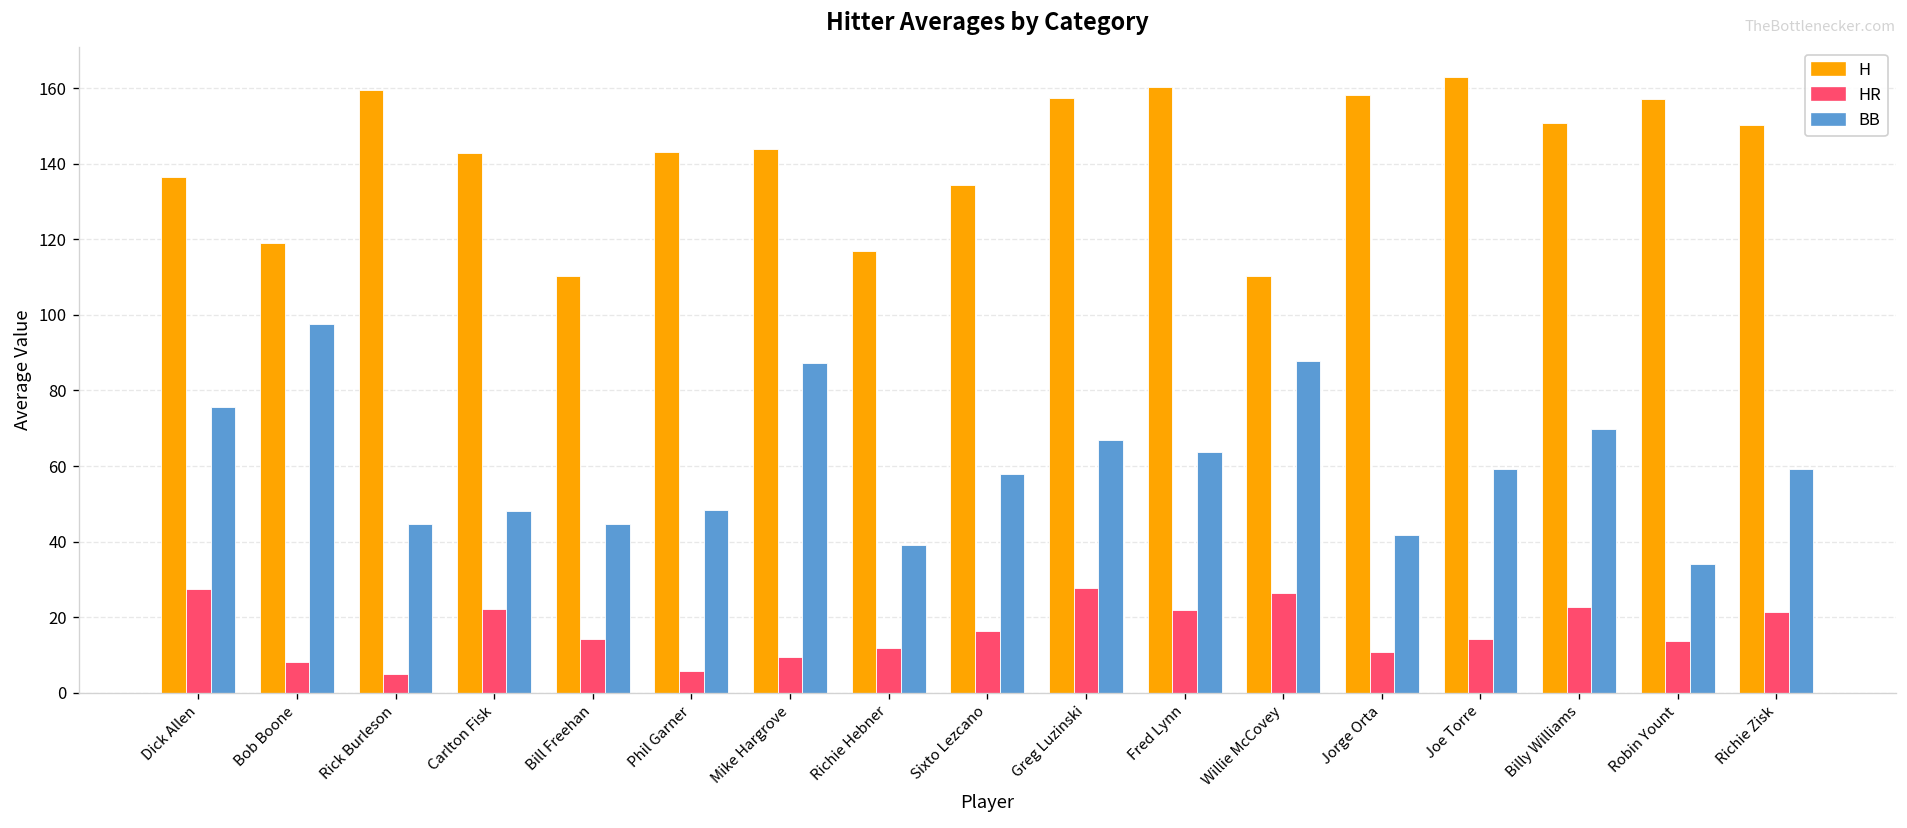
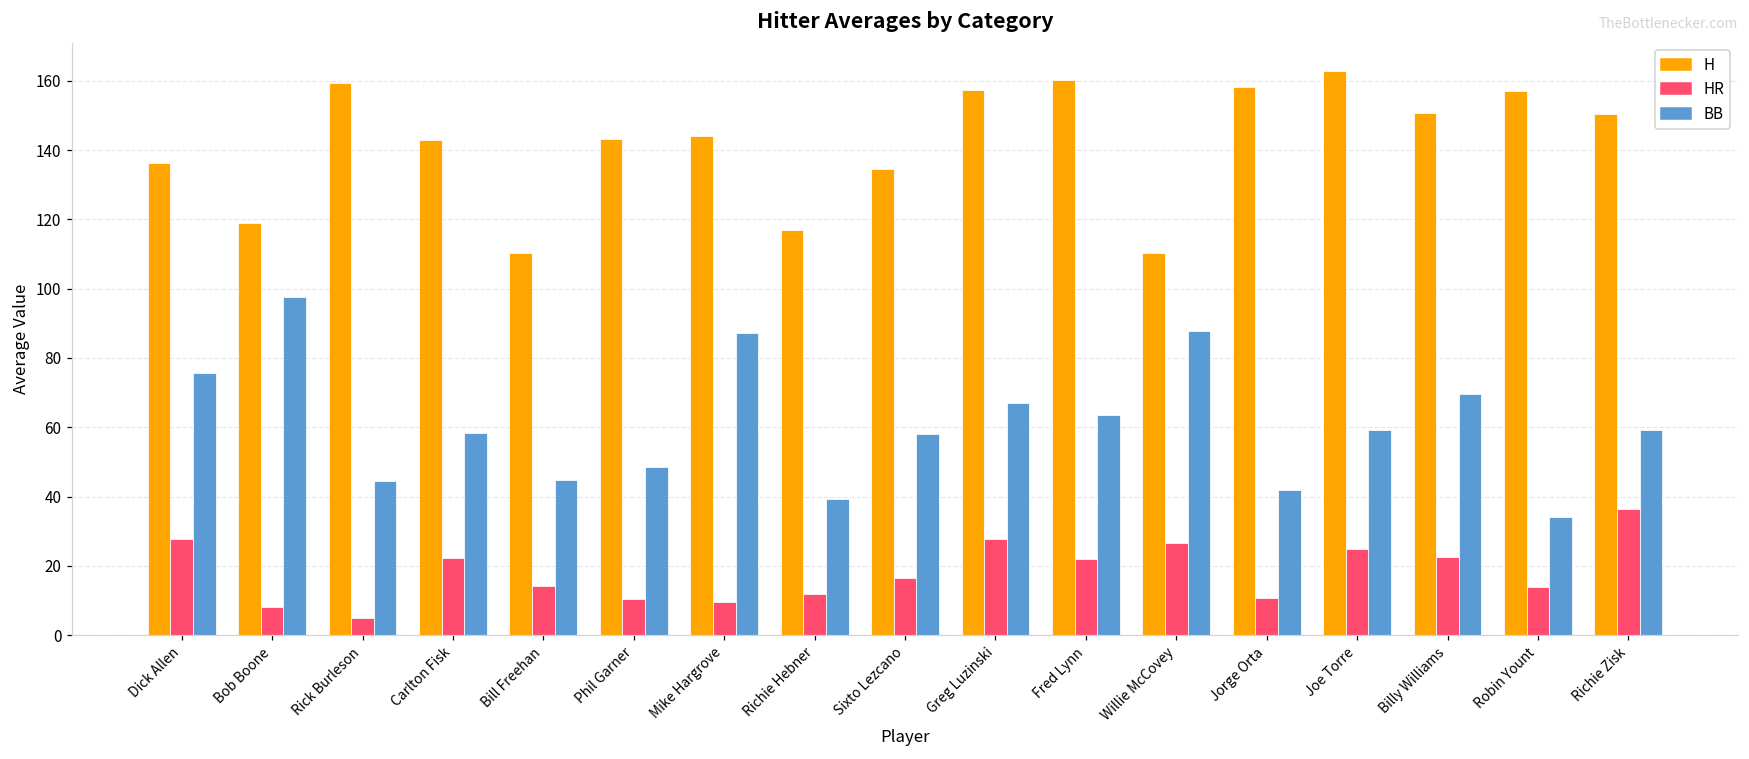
  {
    "H": {
      "Dick Allen": 136,
      "Bob Boone": 119,
      "Rick Burleson": 159,
      "Carlton Fisk": 143,
      "Bill Freehan": 110,
      "Phil Garner": 143,
      "Mike Hargrove": 144,
      "Richie Hebner": 117,
      "Sixto Lezcano": 134,
      "Greg Luzinski": 157,
      "Fred Lynn": 160,
      "Willie McCovey": 110,
      "Jorge Orta": 158,
      "Joe Torre": 163,
      "Billy Williams": 151,
      "Robin Yount": 157,
      "Richie Zisk": 150
    },
    "HR": {
      "Dick Allen": 28,
      "Bob Boone": 8,
      "Rick Burleson": 5,
      "Carlton Fisk": 22,
      "Bill Freehan": 14,
-     "Phil Garner": 6,
+     "Phil Garner": 10,
      "Mike Hargrove": 10,
      "Richie Hebner": 12,
      "Sixto Lezcano": 16,
      "Greg Luzinski": 28,
      "Fred Lynn": 22,
      "Willie McCovey": 27,
      "Jorge Orta": 11,
-     "Joe Torre": 14,
+     "Joe Torre": 25,
      "Billy Williams": 23,
      "Robin Yount": 14,
-     "Richie Zisk": 21
+     "Richie Zisk": 36
    },
    "BB": {
      "Dick Allen": 76,
      "Bob Boone": 98,
      "Rick Burleson": 45,
-     "Carlton Fisk": 48,
+     "Carlton Fisk": 58,
      "Bill Freehan": 45,
      "Phil Garner": 48,
      "Mike Hargrove": 87,
      "Richie Hebner": 39,
      "Sixto Lezcano": 58,
      "Greg Luzinski": 67,
      "Fred Lynn": 64,
      "Willie McCovey": 88,
      "Jorge Orta": 42,
      "Joe Torre": 59,
      "Billy Williams": 70,
      "Robin Yount": 34,
      "Richie Zisk": 59
    }
  }
